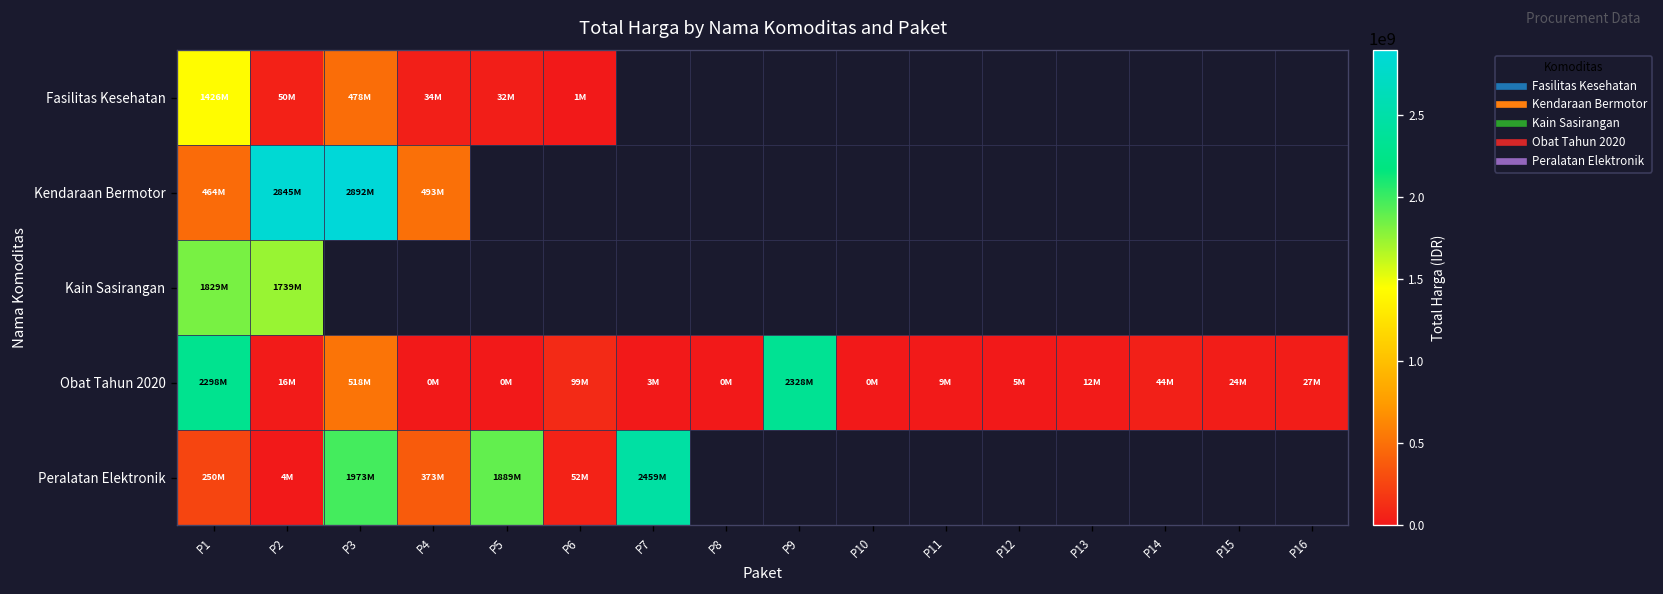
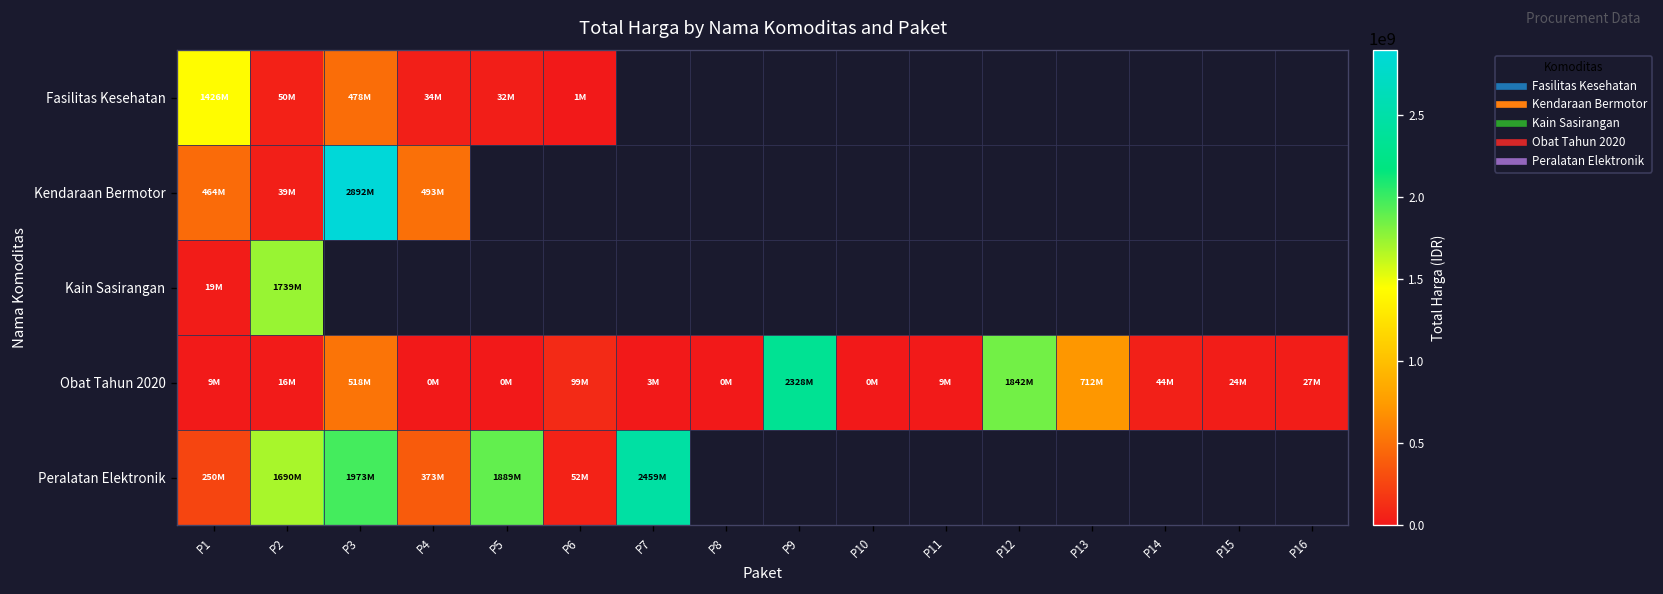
  {
    "Fasilitas Kesehatan": {
      "P1": "1426M",
      "P2": "50M",
      "P3": "478M",
      "P4": "34M",
      "P5": "32M",
      "P6": "1M"
    },
    "Kendaraan Bermotor": {
      "P1": "464M",
-     "P2": "2845M",
+     "P2": "39M",
      "P3": "2892M",
      "P4": "493M"
    },
    "Kain Sasirangan": {
-     "P1": "1829M",
+     "P1": "19M",
      "P2": "1739M"
    },
    "Obat Tahun 2020": {
-     "P1": "2298M",
+     "P1": "9M",
      "P2": "16M",
      "P3": "518M",
      "P4": "0M",
      "P5": "0M",
      "P6": "99M",
      "P7": "3M",
      "P8": "0M",
      "P9": "2328M",
      "P10": "0M",
      "P11": "9M",
-     "P12": "5M",
-     "P13": "12M",
+     "P12": "1842M",
+     "P13": "712M",
      "P14": "44M",
      "P15": "24M",
      "P16": "27M"
    },
    "Peralatan Elektronik": {
      "P1": "250M",
-     "P2": "4M",
+     "P2": "1690M",
      "P3": "1973M",
      "P4": "373M",
      "P5": "1889M",
      "P6": "52M",
      "P7": "2459M"
    }
  }
